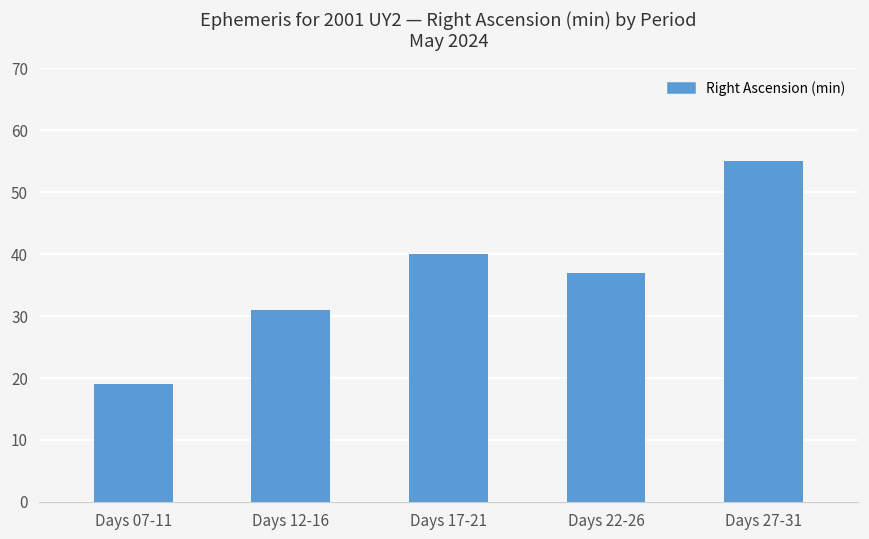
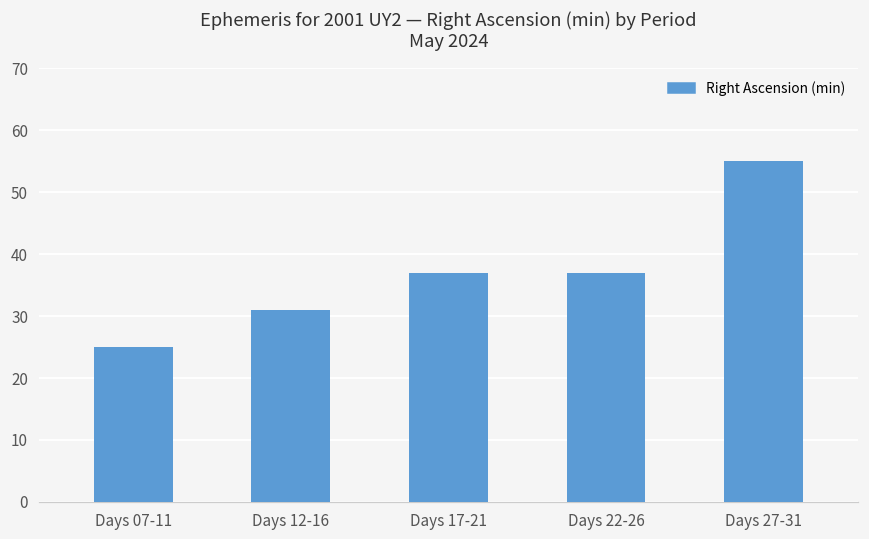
  {
-   "Days 07-11": 19,
+   "Days 07-11": 25,
    "Days 12-16": 31,
-   "Days 17-21": 40,
+   "Days 17-21": 37,
    "Days 22-26": 37,
    "Days 27-31": 55
  }
